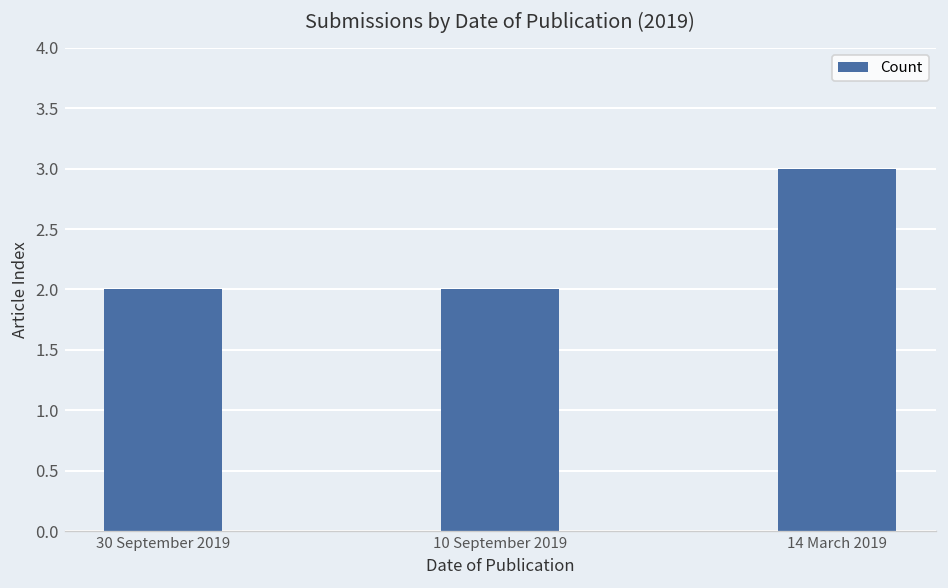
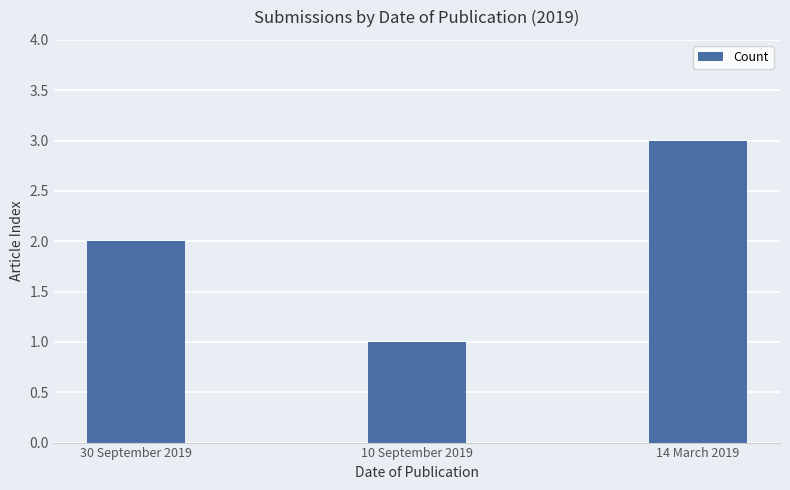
  {
    "30 September 2019": 2,
-   "10 September 2019": 2,
+   "10 September 2019": 1,
    "14 March 2019": 3
  }
